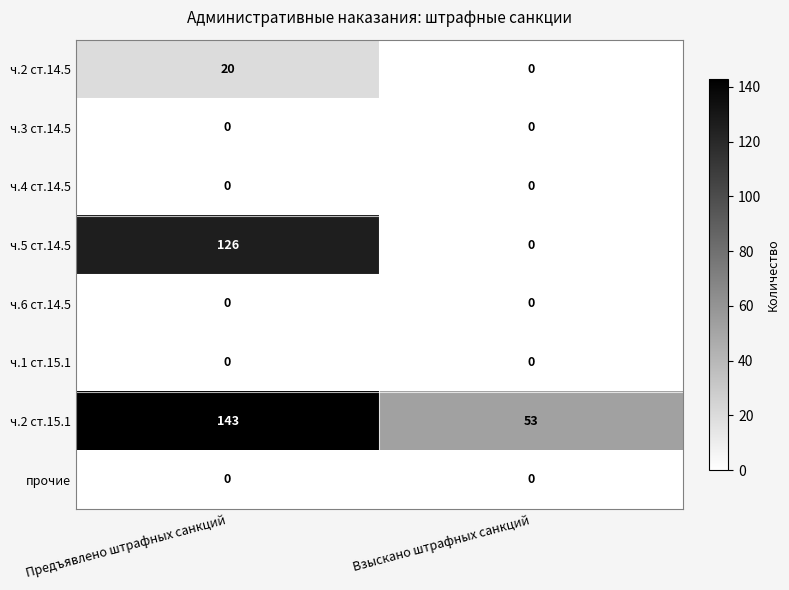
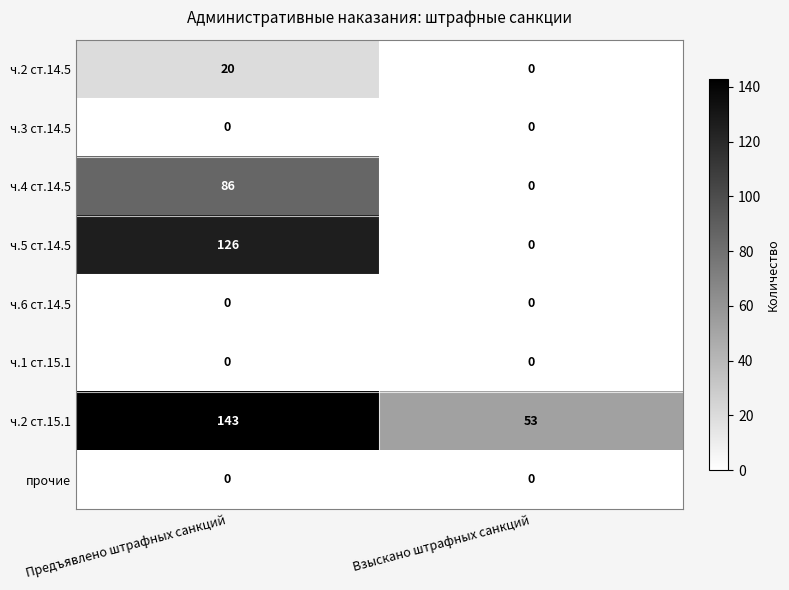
  {
    "ч.2 ст.14.5": {
      "Предъявлено штрафных санкций": 20,
      "Взыскано штрафных санкций": 0
    },
    "ч.3 ст.14.5": {
      "Предъявлено штрафных санкций": 0,
      "Взыскано штрафных санкций": 0
    },
    "ч.4 ст.14.5": {
-     "Предъявлено штрафных санкций": 0,
+     "Предъявлено штрафных санкций": 86,
      "Взыскано штрафных санкций": 0
    },
    "ч.5 ст.14.5": {
      "Предъявлено штрафных санкций": 126,
      "Взыскано штрафных санкций": 0
    },
    "ч.6 ст.14.5": {
      "Предъявлено штрафных санкций": 0,
      "Взыскано штрафных санкций": 0
    },
    "ч.1 ст.15.1": {
      "Предъявлено штрафных санкций": 0,
      "Взыскано штрафных санкций": 0
    },
    "ч.2 ст.15.1": {
      "Предъявлено штрафных санкций": 143,
      "Взыскано штрафных санкций": 53
    },
    "прочие": {
      "Предъявлено штрафных санкций": 0,
      "Взыскано штрафных санкций": 0
    }
  }
